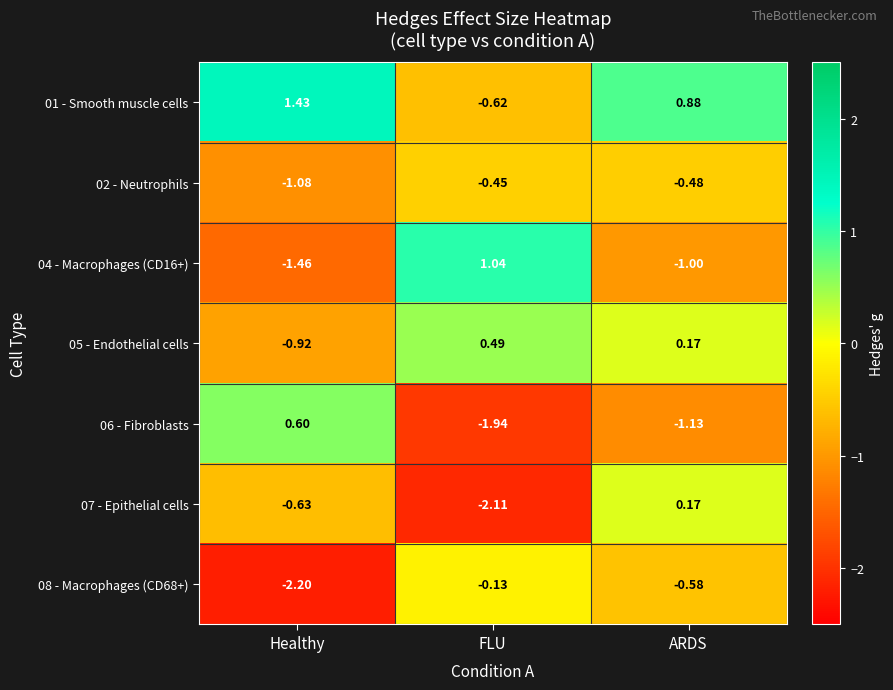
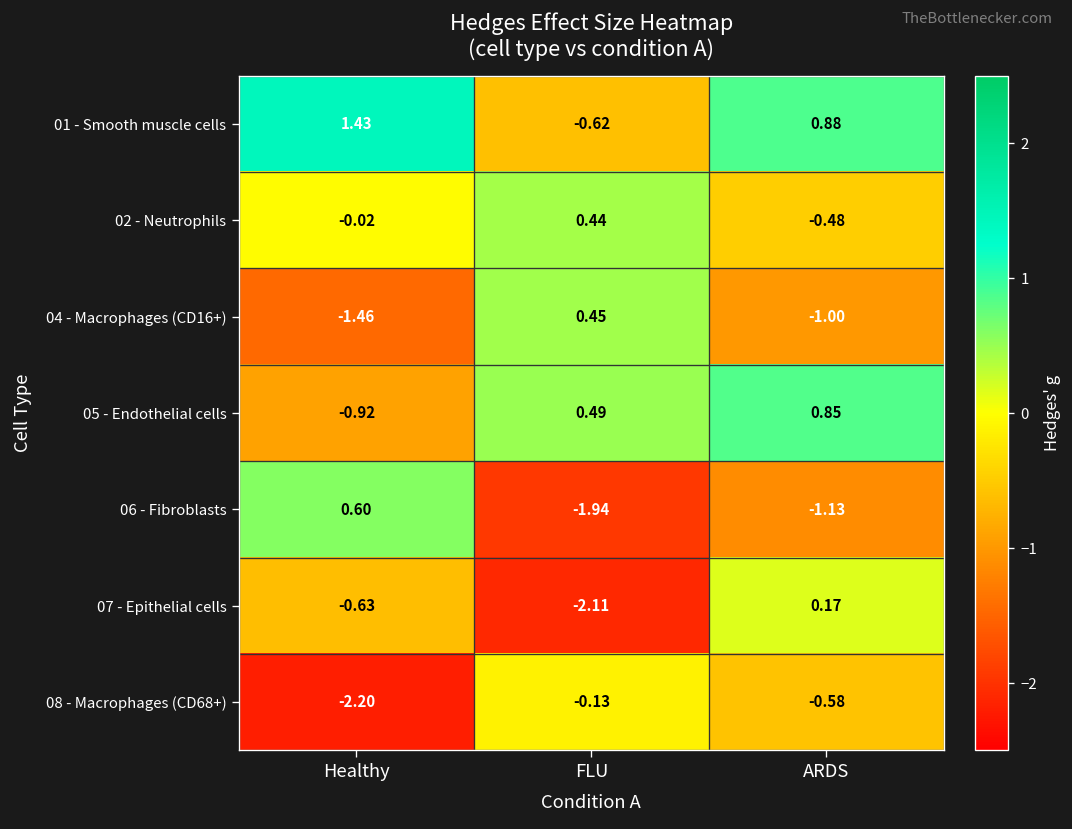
  {
    "01 - Smooth muscle cells": {
      "Healthy": 1.43,
      "FLU": -0.62,
      "ARDS": 0.88
    },
    "02 - Neutrophils": {
-     "Healthy": -1.08,
-     "FLU": -0.45,
+     "Healthy": -0.02,
+     "FLU": 0.44,
      "ARDS": -0.48
    },
    "04 - Macrophages (CD16+)": {
      "Healthy": -1.46,
-     "FLU": 1.04,
+     "FLU": 0.45,
      "ARDS": -1.00
    },
    "05 - Endothelial cells": {
      "Healthy": -0.92,
      "FLU": 0.49,
-     "ARDS": 0.17
+     "ARDS": 0.85
    },
    "06 - Fibroblasts": {
      "Healthy": 0.60,
      "FLU": -1.94,
      "ARDS": -1.13
    },
    "07 - Epithelial cells": {
      "Healthy": -0.63,
      "FLU": -2.11,
      "ARDS": 0.17
    },
    "08 - Macrophages (CD68+)": {
      "Healthy": -2.20,
      "FLU": -0.13,
      "ARDS": -0.58
    }
  }
